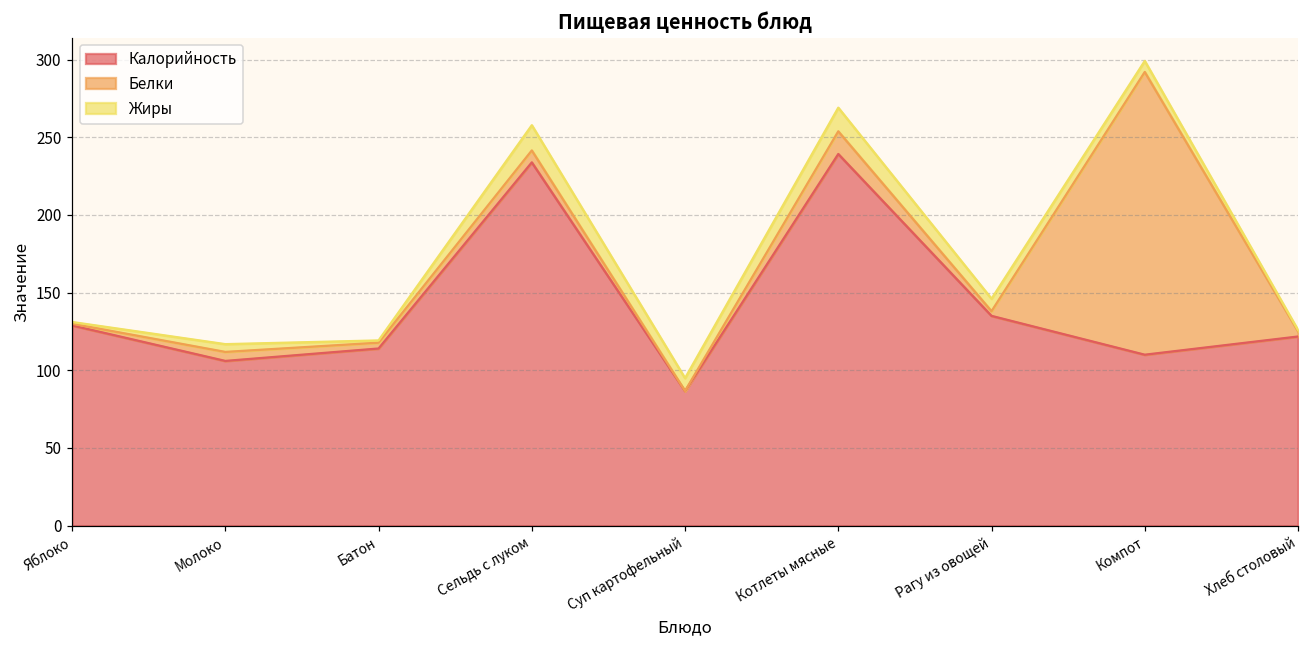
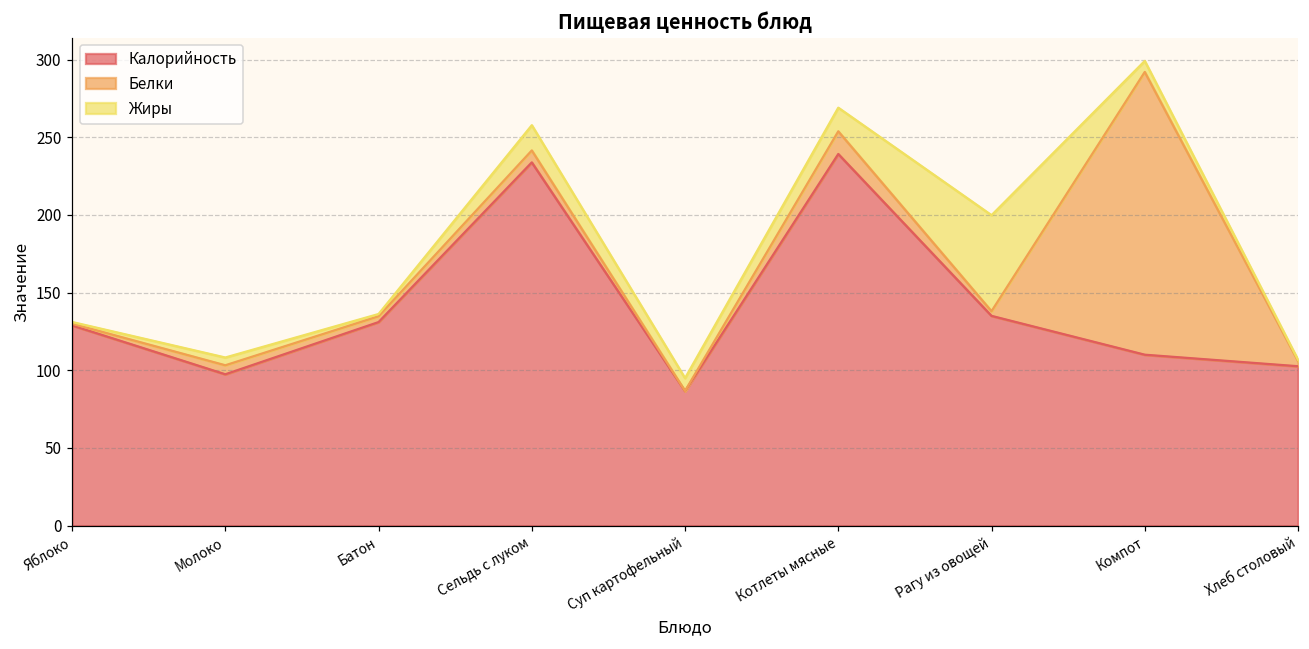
  {
    "Калорийность": {
-     "Молоко": 106,
-     "Батон": 114,
+     "Молоко": 97,
+     "Батон": 131,
      "Сельдь с луком": 234,
      "Котлеты мясные": 239,
      "Рагу из овощей": 135,
      "Компот": 110,
-     "Хлеб столовый": 122
+     "Хлеб столовый": 103
    },
    "Белки": {
      "Молоко": 6,
      "Сельдь с луком": 8,
      "Котлеты мясные": 15,
      "Рагу из овощей": 3,
      "Компот": 182
    },
    "Жиры": {
      "Молоко": 5,
      "Сельдь с луком": 16,
      "Суп картофельный": 8,
      "Котлеты мясные": 15,
-     "Рагу из овощей": 8,
+     "Рагу из овощей": 62,
      "Компот": 7
    }
  }
